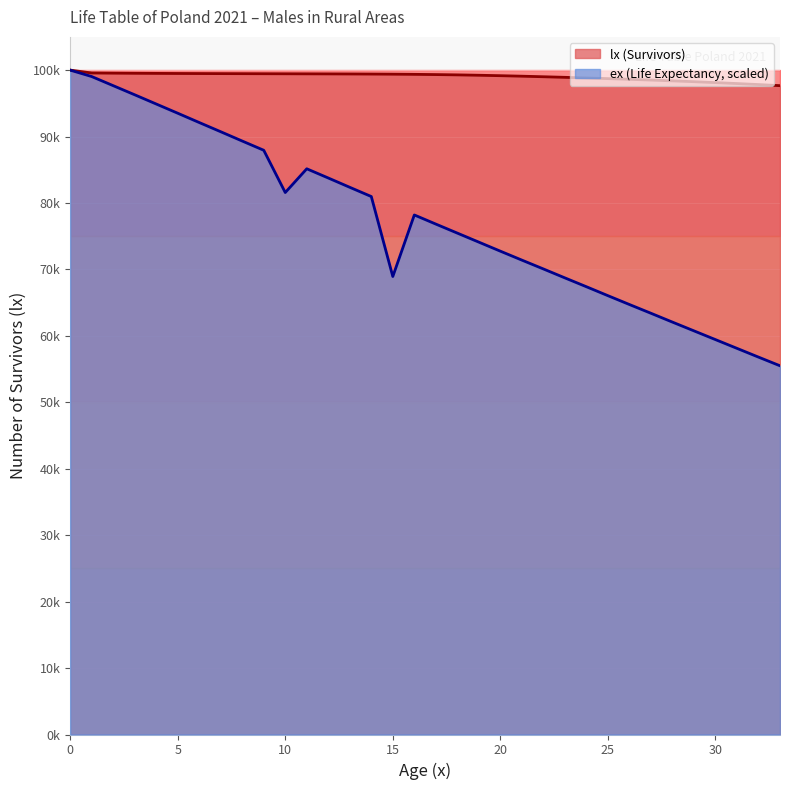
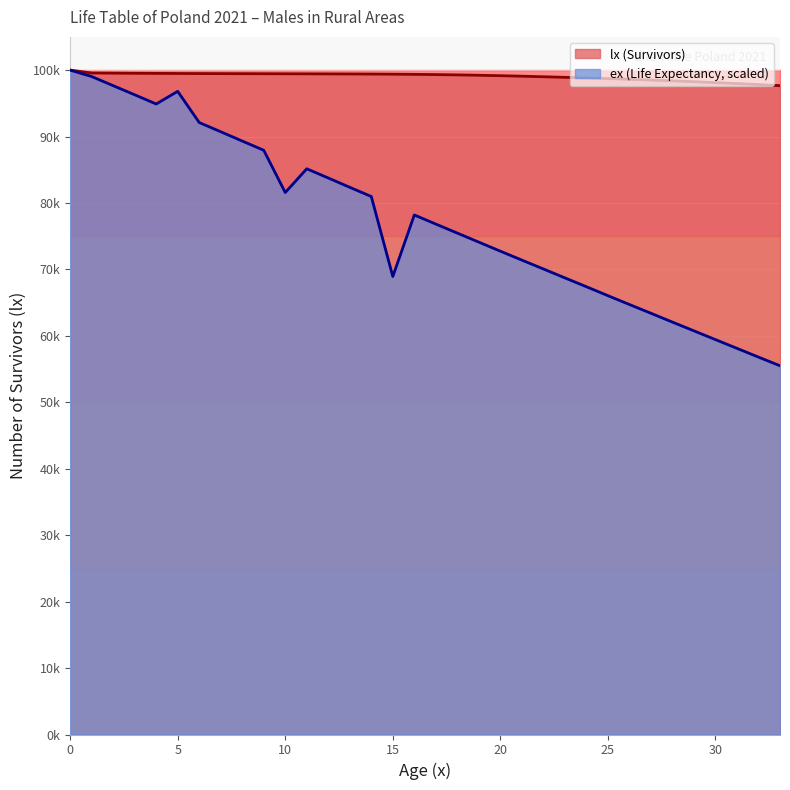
  {
    "ex (Life Expectancy, scaled)": {
-     "5": 94000,
+     "5": 97000,
      "10": 82000,
      "15": 69000,
      "20": 73000,
      "25": 66000,
      "30": 59000
    }
  }
